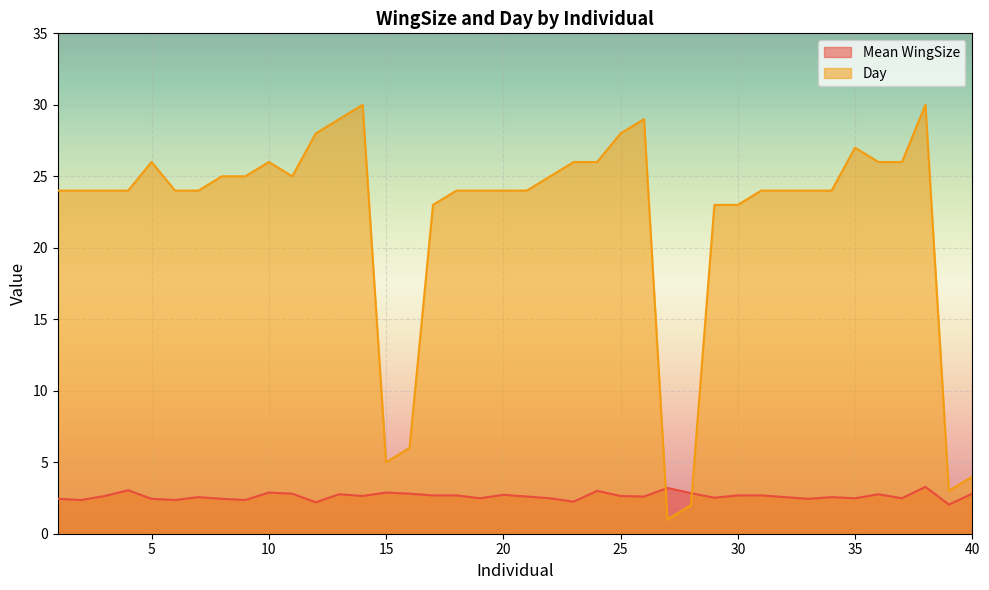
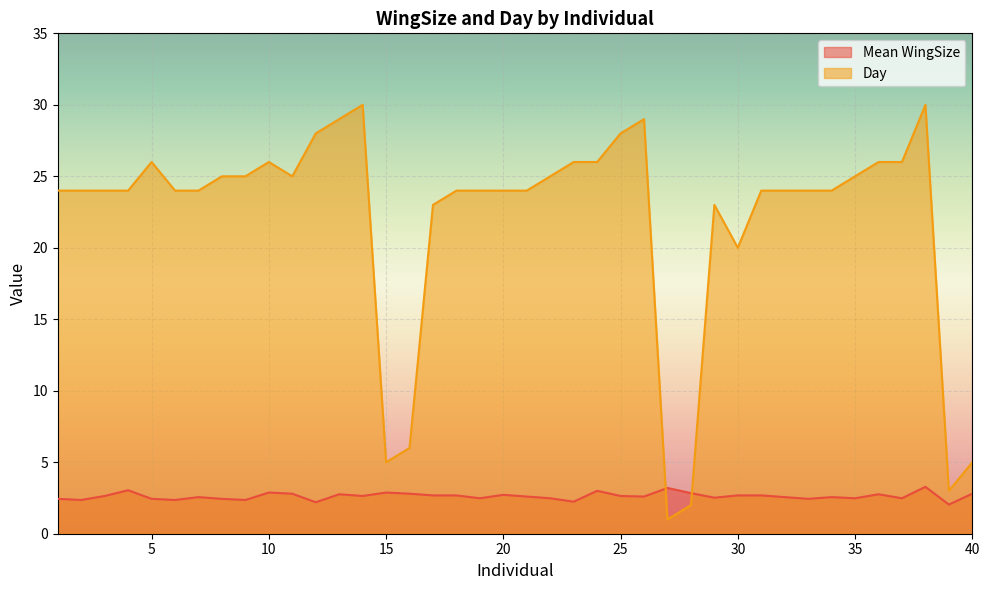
  {
    "Mean WingSize": {
      "5": 2.4,
      "10": 3,
      "15": 3,
      "20": 2.7,
      "25": 2.6,
      "30": 2.7,
      "35": 2.5,
      "40": 2.8
    },
    "Day": {
      "5": 26,
      "10": 26,
      "15": 5,
      "20": 24,
      "25": 28,
-     "30": 23,
-     "35": 27,
-     "40": 4
+     "30": 20,
+     "35": 25,
+     "40": 5
    }
  }
